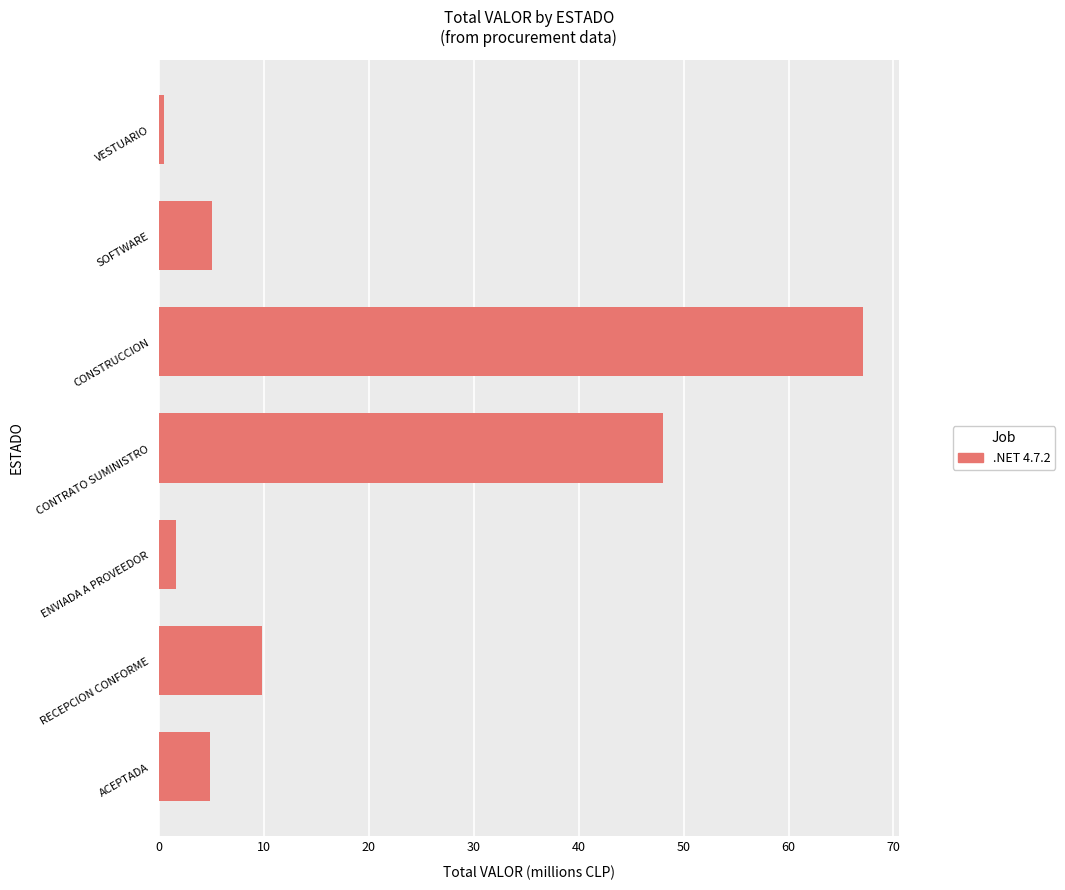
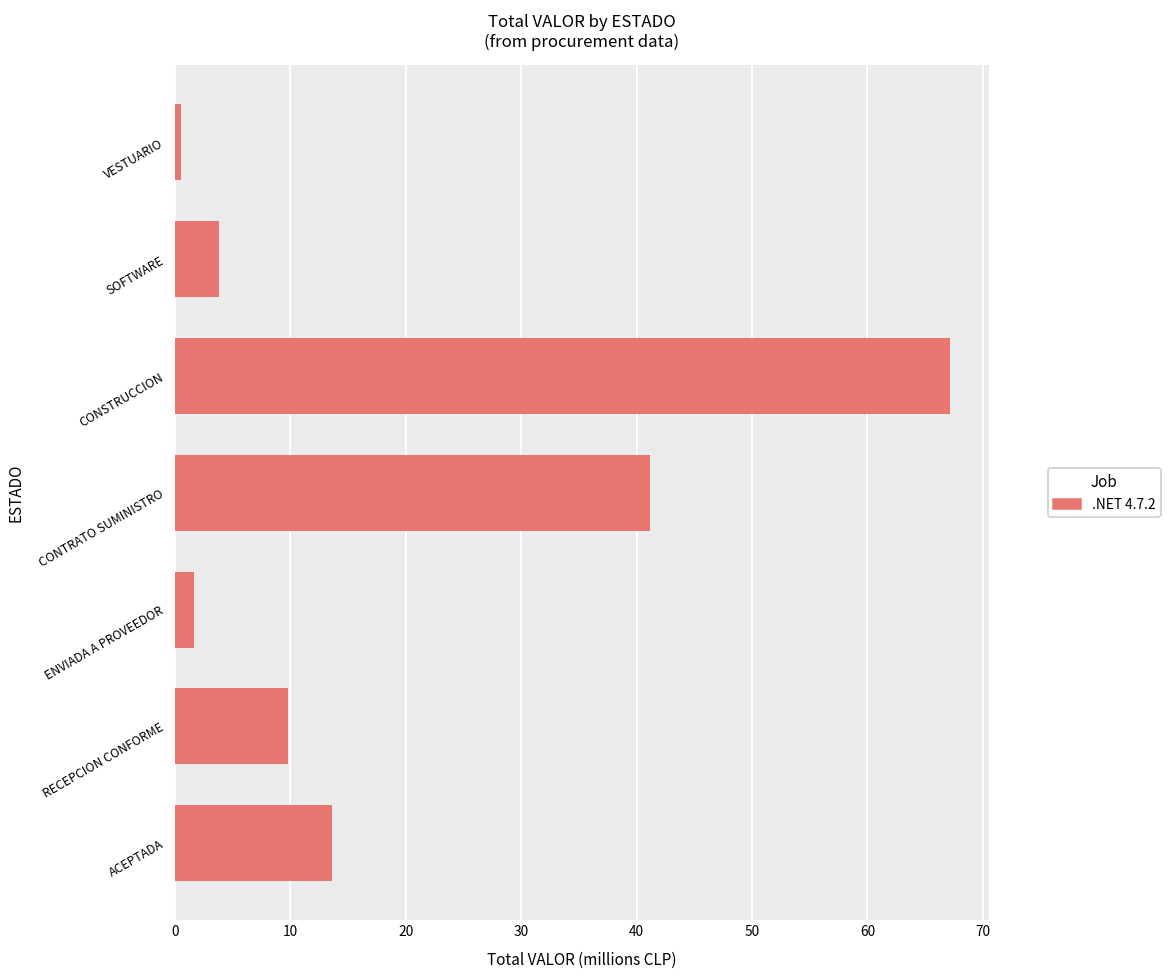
  {
    "VESTUARIO": 0.5,
-   "SOFTWARE": 5.0,
+   "SOFTWARE": 3.8,
    "CONSTRUCCION": 67.1,
-   "CONTRATO SUMINISTRO": 48.0,
+   "CONTRATO SUMINISTRO": 41.2,
    "ENVIADA A PROVEEDOR": 1.6,
    "RECEPCION CONFORME": 9.8,
-   "ACEPTADA": 4.9
+   "ACEPTADA": 13.7
  }
